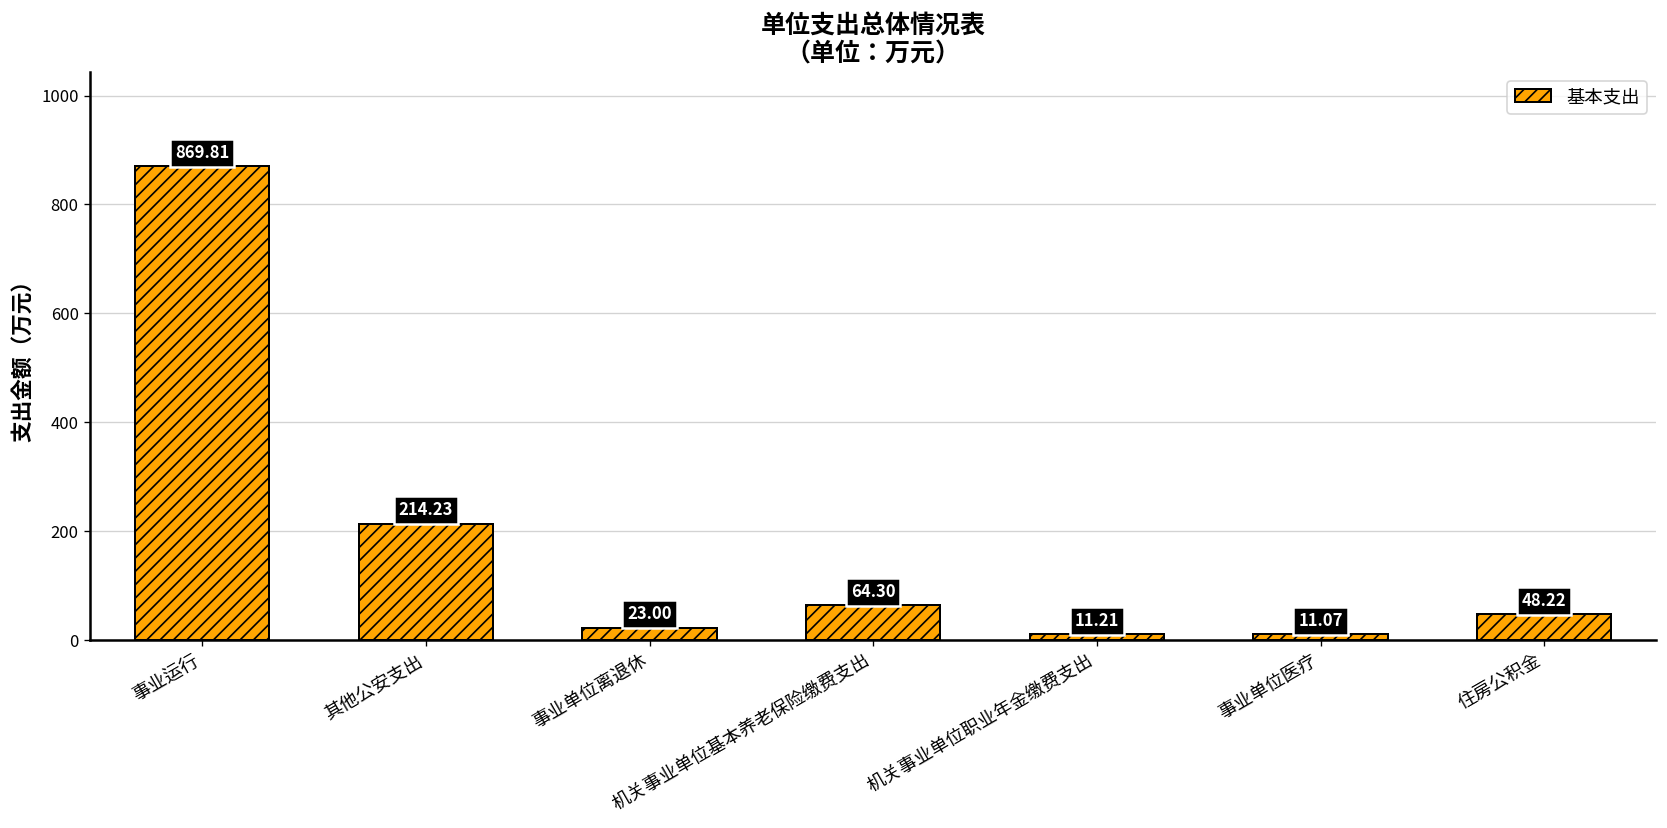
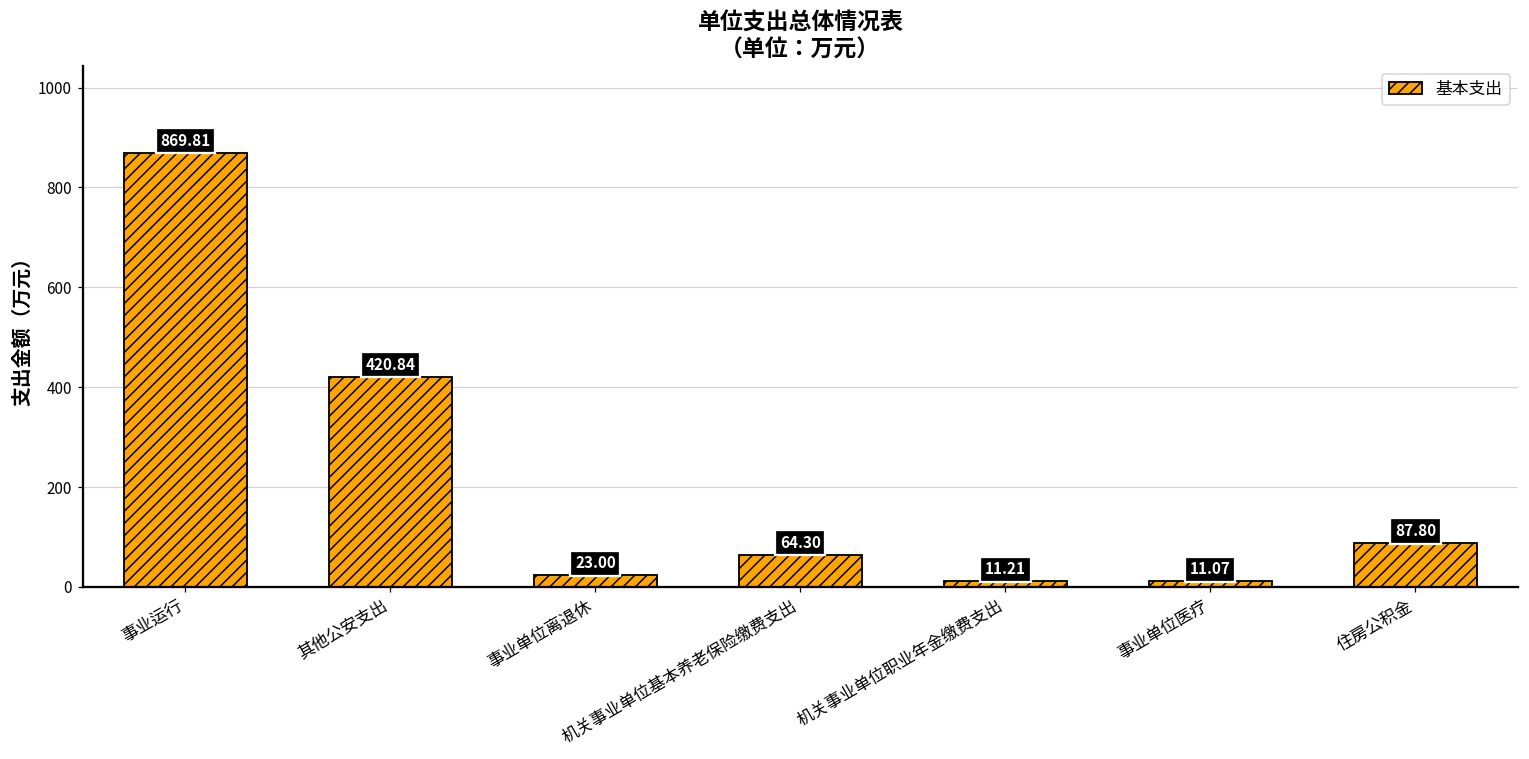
  {
-   "其他公安支出": 214.23,
-   "住房公积金": 48.22
+   "其他公安支出": 420.84,
+   "住房公积金": 87.80
  }
